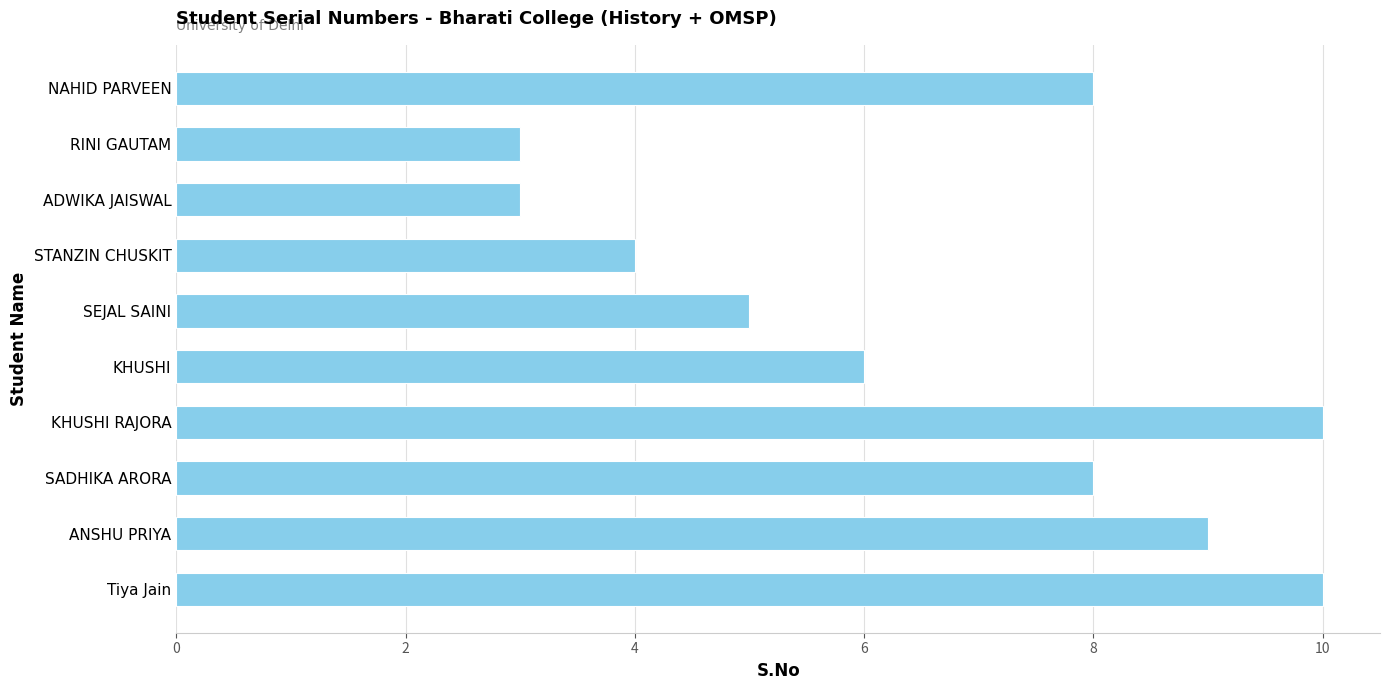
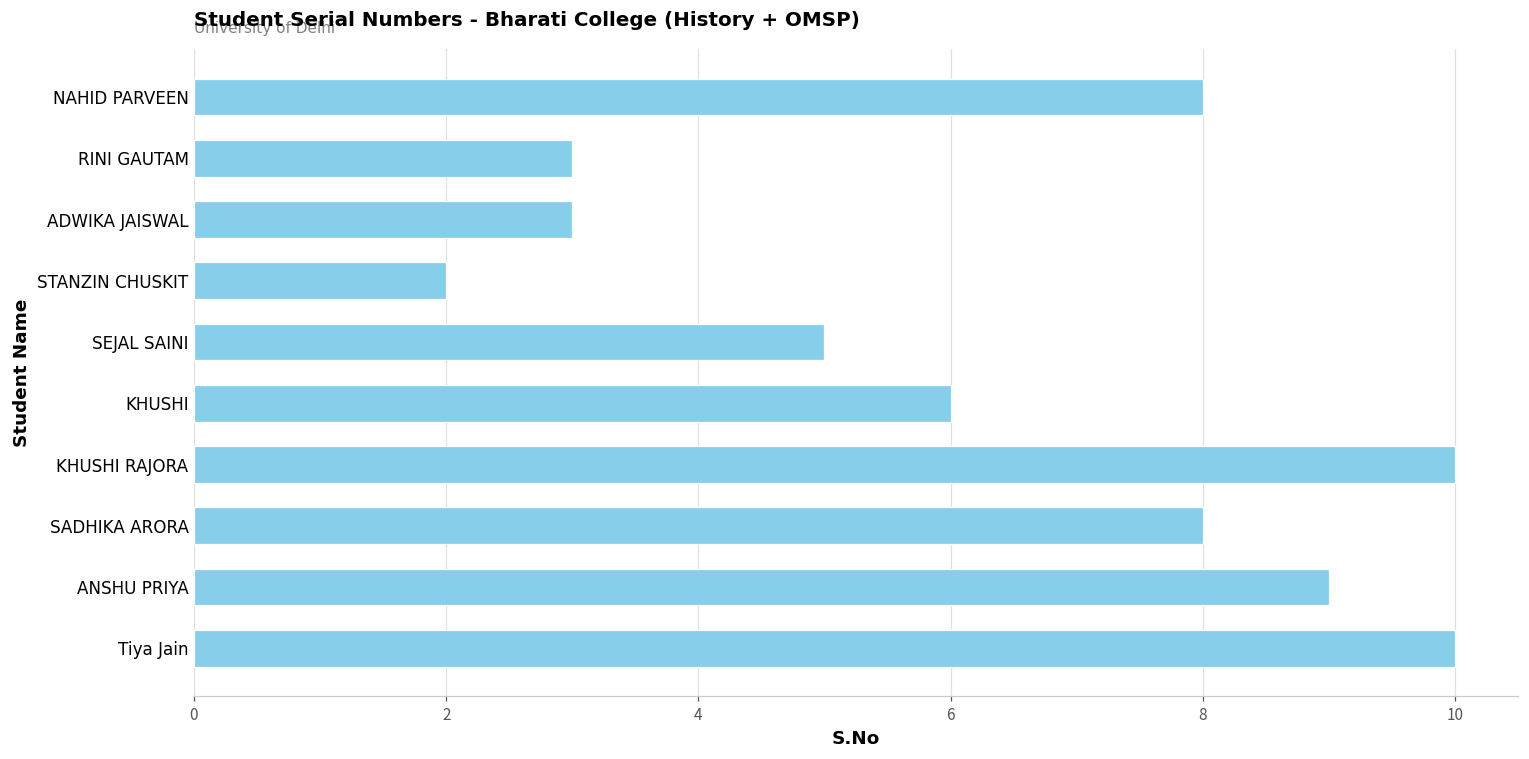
  {
    "NAHID PARVEEN": 8,
    "RINI GAUTAM": 3,
    "ADWIKA JAISWAL": 3,
-   "STANZIN CHUSKIT": 4,
+   "STANZIN CHUSKIT": 2,
    "SEJAL SAINI": 5,
    "KHUSHI": 6,
    "KHUSHI RAJORA": 10,
    "SADHIKA ARORA": 8,
    "ANSHU PRIYA": 9,
    "Tiya Jain": 10
  }
